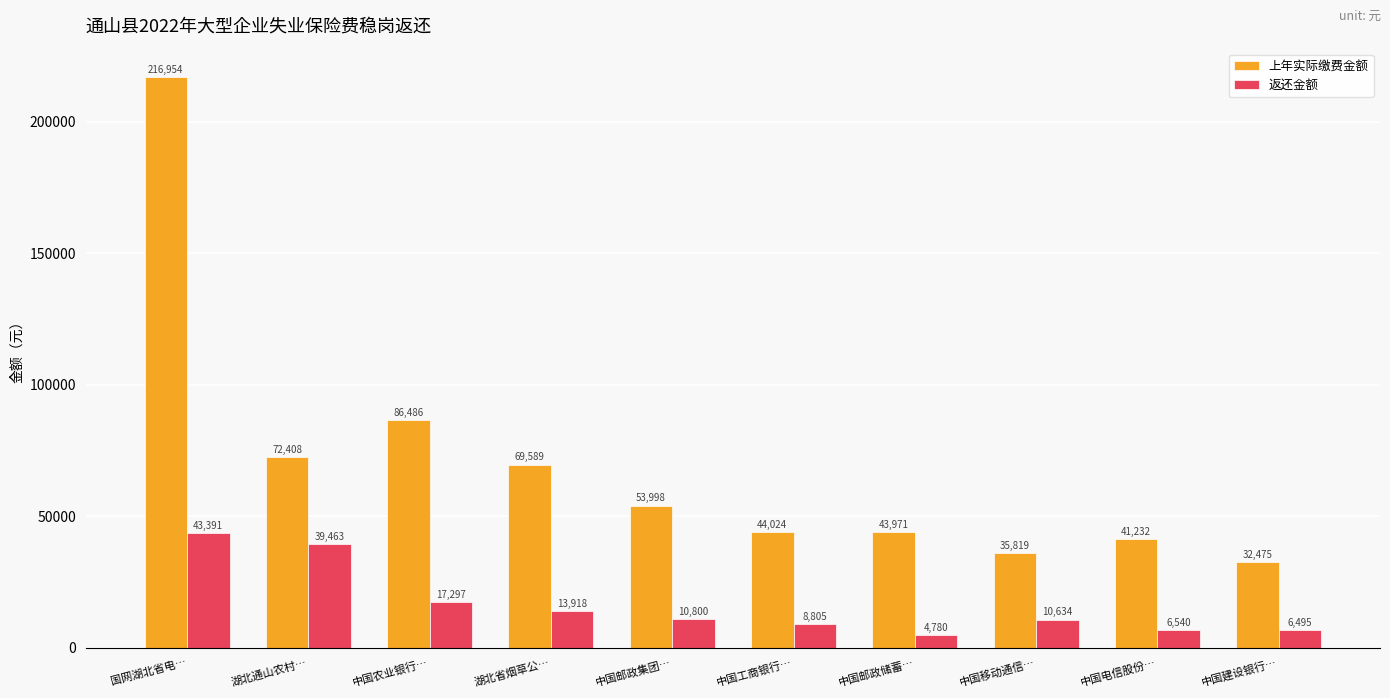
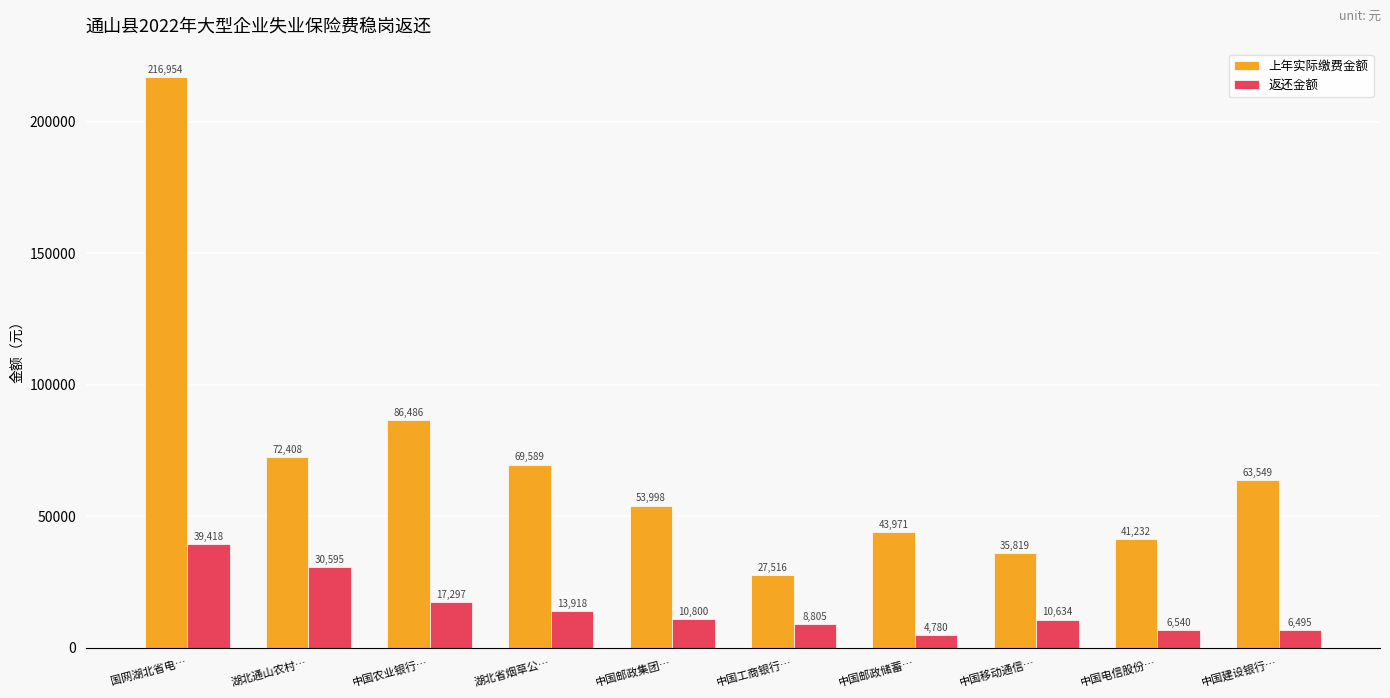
  {
    "上年实际缴费金额": {
      "国网湖北省电…": "216,954",
      "湖北通山农村…": "72,408",
      "中国农业银行…": "86,486",
      "湖北省烟草公…": "69,589",
      "中国邮政集团…": "53,998",
-     "中国工商银行…": "44,024",
+     "中国工商银行…": "27,516",
      "中国邮政储蓄…": "43,971",
      "中国移动通信…": "35,819",
      "中国电信股份…": "41,232",
-     "中国建设银行…": "32,475"
+     "中国建设银行…": "63,549"
    },
    "返还金额": {
-     "国网湖北省电…": "43,391",
-     "湖北通山农村…": "39,463",
+     "国网湖北省电…": "39,418",
+     "湖北通山农村…": "30,595",
      "中国农业银行…": "17,297",
      "湖北省烟草公…": "13,918",
      "中国邮政集团…": "10,800",
      "中国工商银行…": "8,805",
      "中国邮政储蓄…": "4,780",
      "中国移动通信…": "10,634",
      "中国电信股份…": "6,540",
      "中国建设银行…": "6,495"
    }
  }
